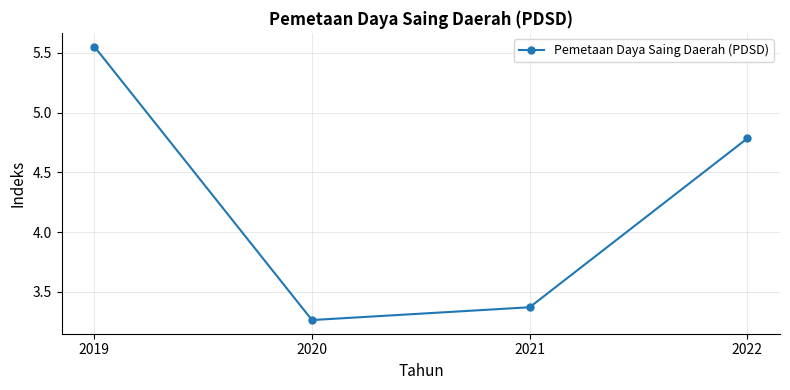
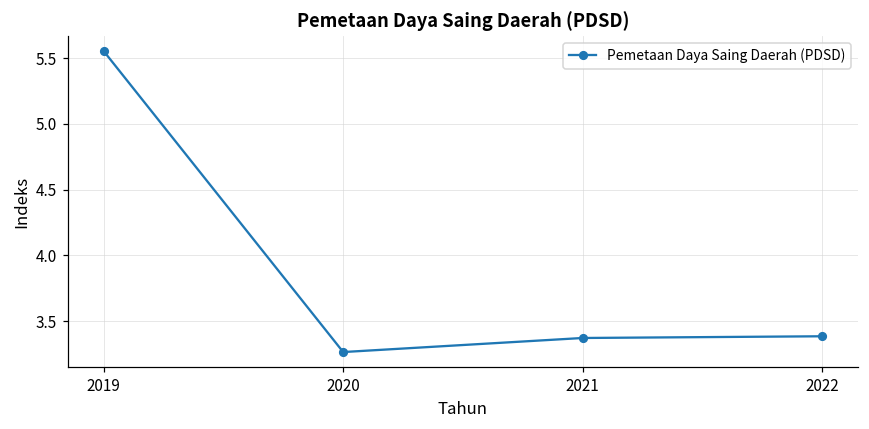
  {
    "2019": 5.55,
    "2020": 3.27,
    "2021": 3.37,
-   "2022": 4.79
+   "2022": 3.39
  }
